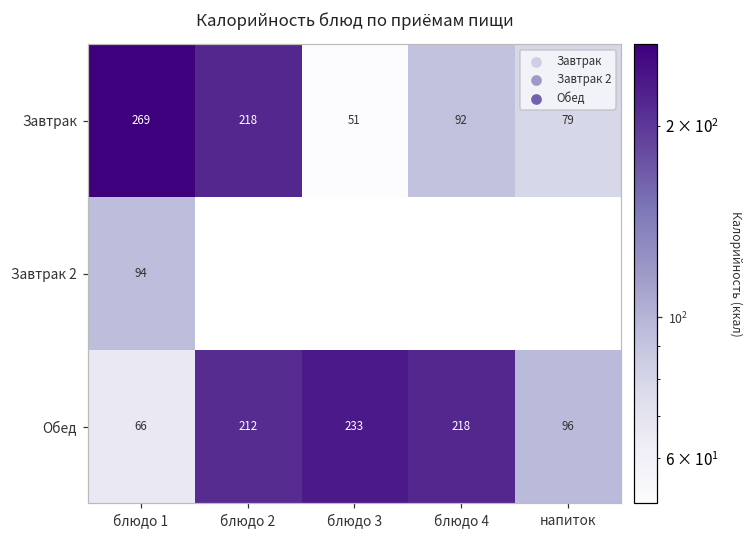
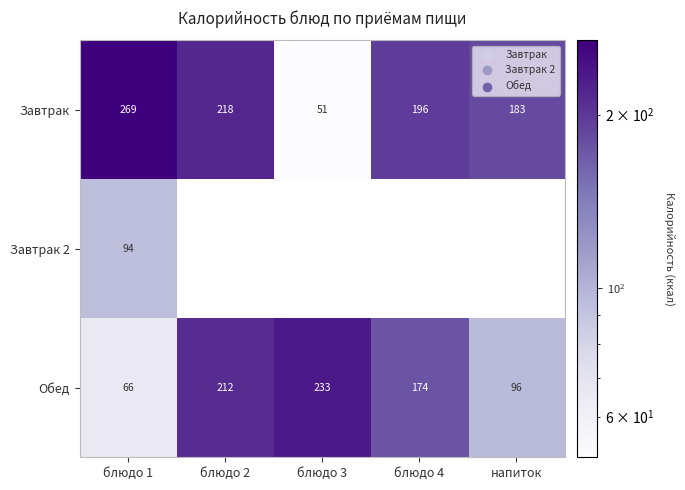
  {
    "Завтрак": {
      "блюдо 1": 269,
      "блюдо 2": 218,
      "блюдо 3": 51,
-     "блюдо 4": 92,
-     "напиток": 79
+     "блюдо 4": 196,
+     "напиток": 183
    },
    "Завтрак 2": {
      "блюдо 1": 94
    },
    "Обед": {
      "блюдо 1": 66,
      "блюдо 2": 212,
      "блюдо 3": 233,
-     "блюдо 4": 218,
+     "блюдо 4": 174,
      "напиток": 96
    }
  }
